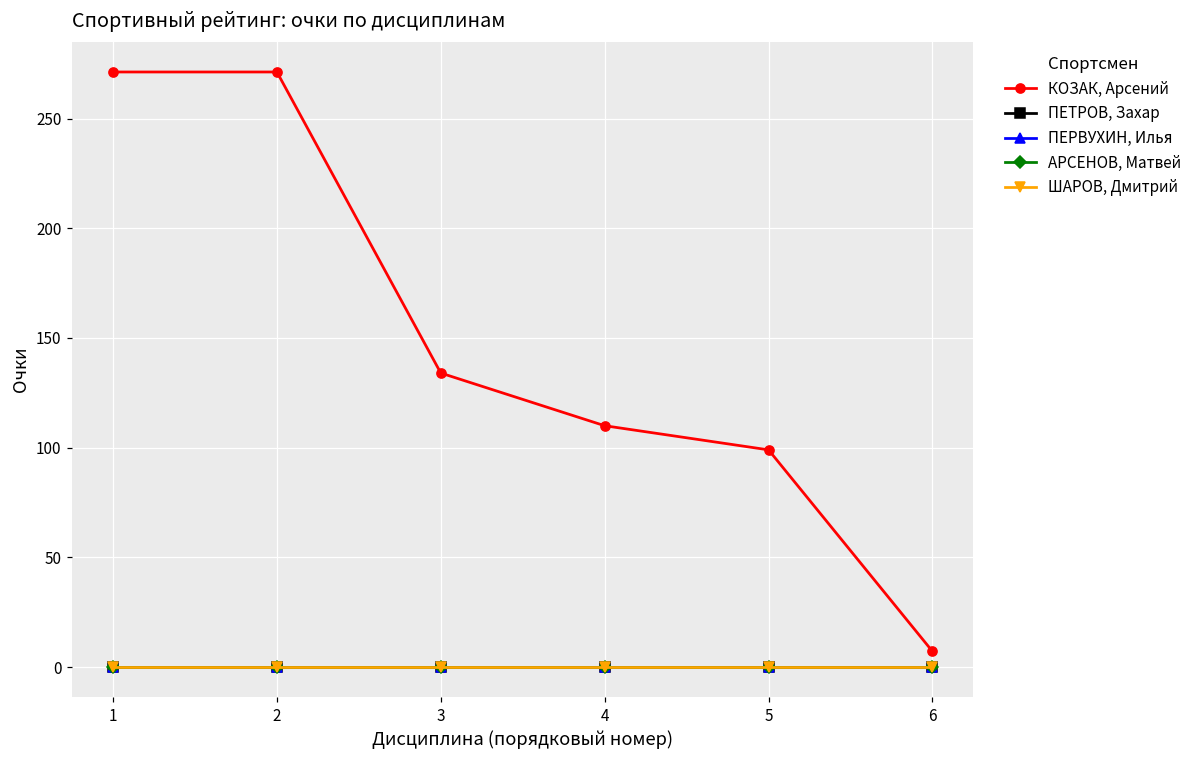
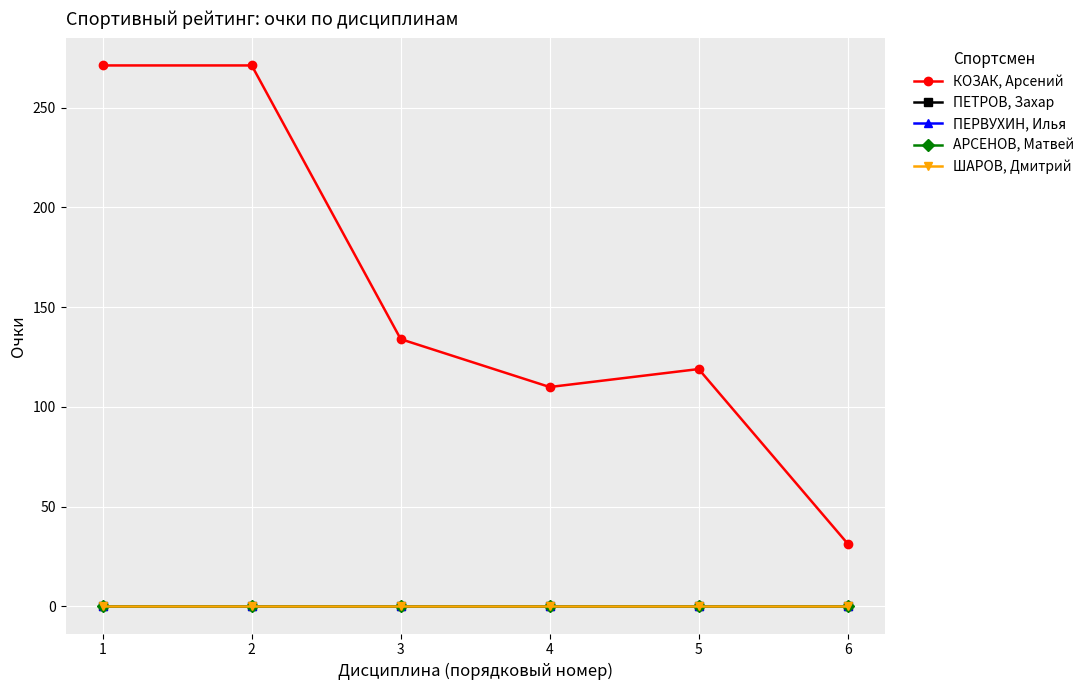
  {
    "КОЗАК, Арсений": {
      "1": 271,
      "2": 271,
      "3": 134,
      "4": 110,
-     "5": 99,
-     "6": 7
+     "5": 119,
+     "6": 32
    },
    "ШАРОВ, Дмитрий": {
      "1": 0,
      "2": 0,
      "3": 0,
      "4": 0,
      "5": 0,
      "6": 0
    }
  }
